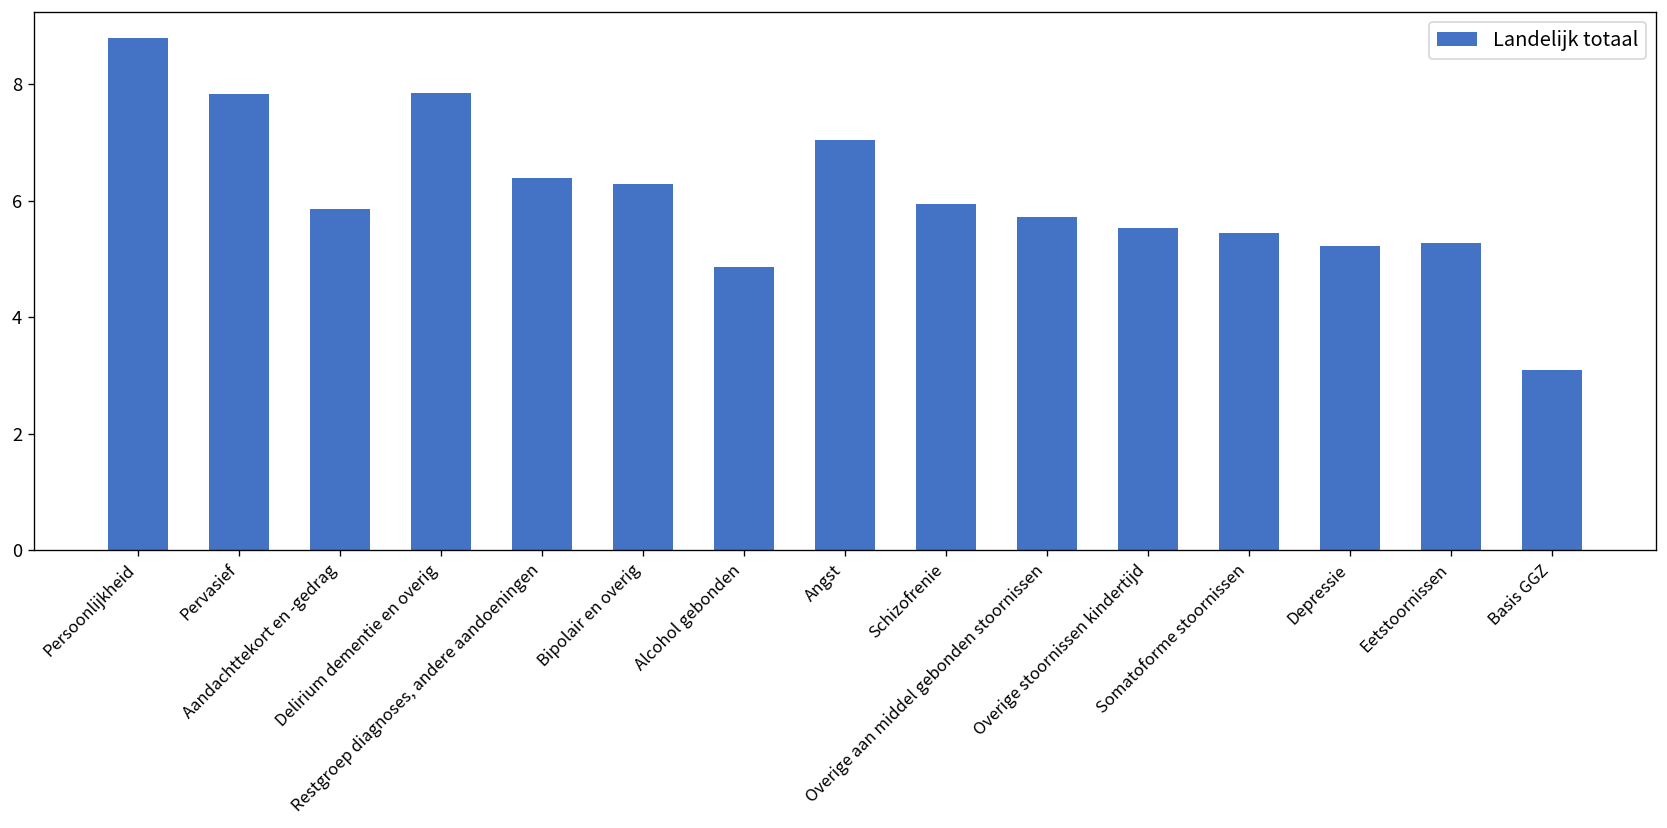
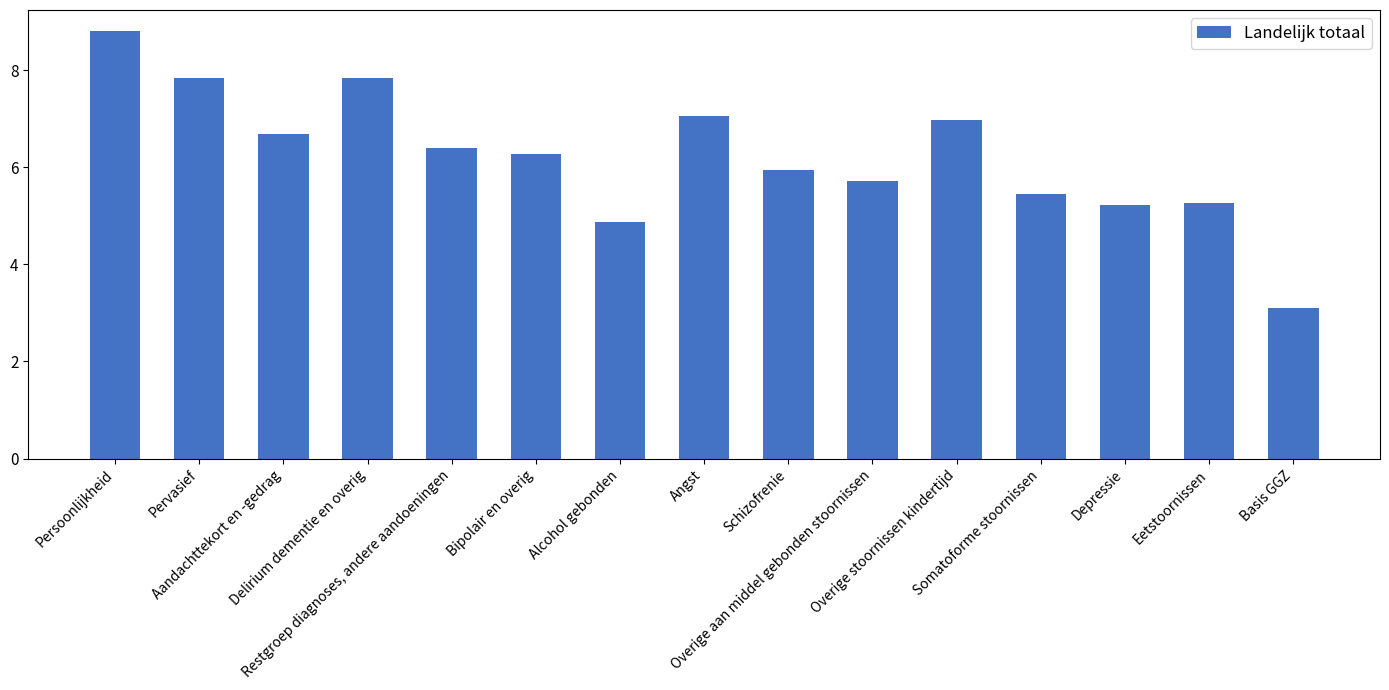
  {
    "Persoonlijkheid": 8.8,
    "Pervasief": 7.8,
-   "Aandachttekort en -gedrag": 5.9,
+   "Aandachttekort en -gedrag": 6.7,
    "Delirium dementie en overig": 7.8,
    "Restgroep diagnoses, andere aandoeningen": 6.4,
    "Bipolair en overig": 6.3,
    "Alcohol gebonden": 4.9,
    "Angst": 7.0,
    "Schizofrenie": 5.9,
    "Overige aan middel gebonden stoornissen": 5.7,
-   "Overige stoornissen kindertijd": 5.5,
+   "Overige stoornissen kindertijd": 7.0,
    "Somatoforme stoornissen": 5.4,
    "Depressie": 5.2,
    "Eetstoornissen": 5.3,
    "Basis GGZ": 3.1
  }
